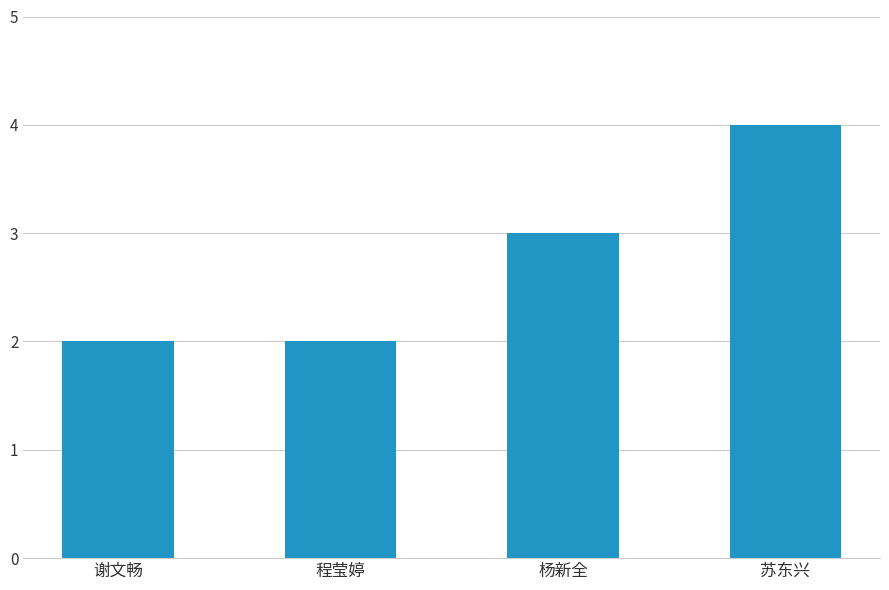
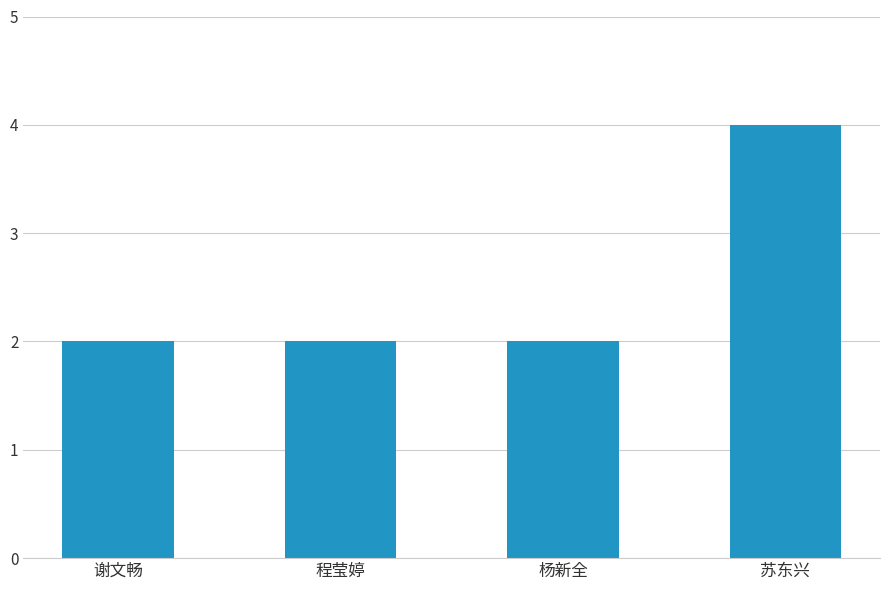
  {
    "谢文畅": 2,
    "程莹婷": 2,
-   "杨新全": 3,
+   "杨新全": 2,
    "苏东兴": 4
  }
